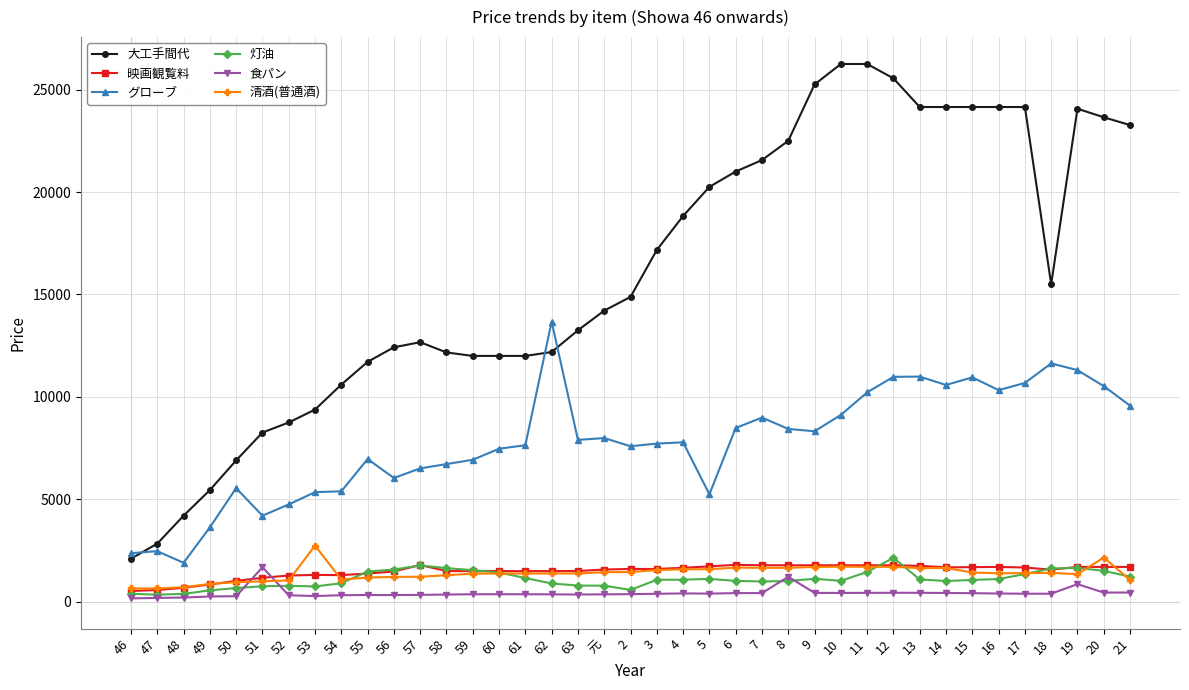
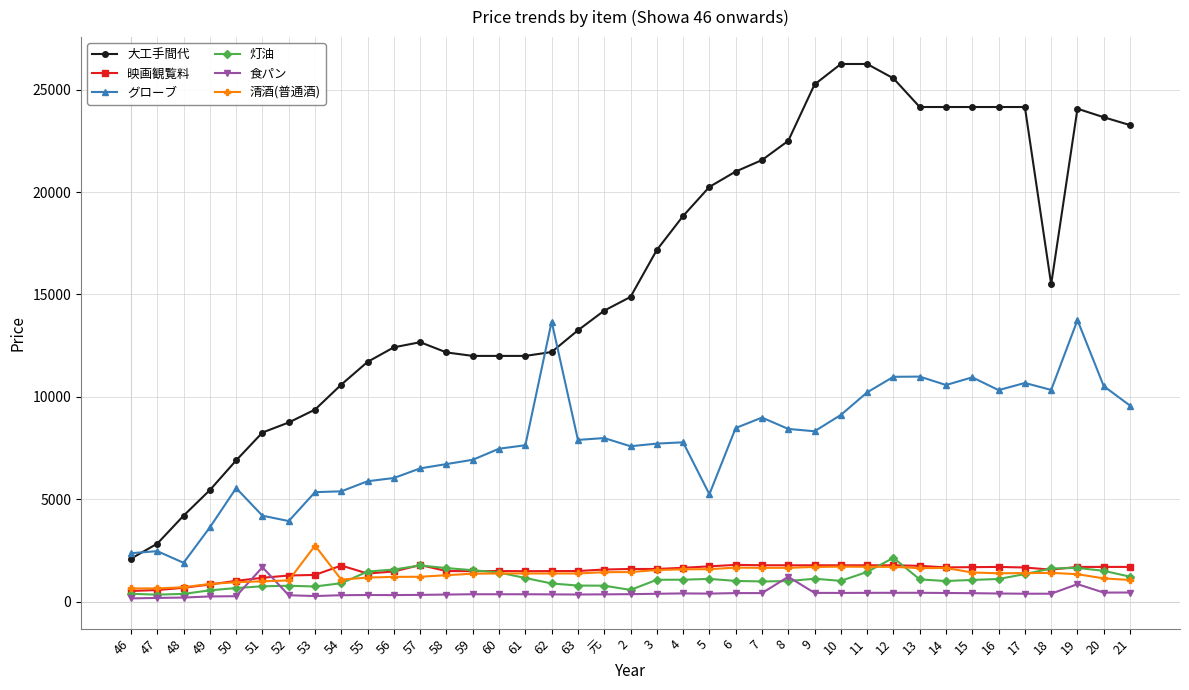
  {
    "大工手間代": {
      "46": 2100,
      "47": 2800,
      "48": 4200,
      "49": 5500,
      "50": 6900,
      "51": 8300,
      "52": 8800,
      "53": 9400,
      "54": 10600,
      "55": 11700,
      "56": 12400,
      "57": 12700,
      "58": 12200,
      "59": 12000,
      "60": 12000,
      "61": 12000,
      "62": 12200,
      "63": 13300,
      "元": 14200,
      "2": 14900,
      "3": 17200,
      "4": 18800,
      "5": 20300,
      "6": 21000,
      "7": 21600,
      "8": 22500,
      "9": 25300,
      "10": 26300,
      "11": 26300,
      "12": 25600,
      "13": 24200,
      "14": 24200,
      "15": 24200,
      "16": 24200,
      "17": 24200,
      "18": 15500,
      "19": 24100,
      "20": 23700,
      "21": 23300
    },
    "映画観覧料": {
      "46": 500,
      "51": 1200,
      "52": 1300,
      "53": 1300,
-     "54": 1300,
+     "54": 1800,
      "58": 1500,
      "元": 1600,
      "2": 1600,
      "5": 1700,
      "6": 1800,
      "7": 1800,
      "15": 1700,
      "16": 1700,
      "17": 1700,
      "20": 1700,
      "21": 1700
    },
    "グローブ": {
      "46": 2400,
      "47": 2500,
      "48": 1900,
      "49": 3600,
      "50": 5500,
      "51": 4200,
-     "52": 4800,
+     "52": 3900,
      "53": 5400,
      "54": 5400,
-     "55": 7000,
+     "55": 5900,
      "56": 6000,
      "57": 6500,
      "58": 6700,
      "59": 6900,
      "60": 7500,
      "61": 7600,
      "62": 13700,
      "63": 7900,
      "元": 8000,
      "2": 7600,
      "3": 7700,
      "4": 7800,
      "5": 5200,
      "6": 8500,
      "7": 9000,
      "8": 8400,
      "9": 8300,
      "10": 9100,
      "11": 10200,
      "12": 11000,
      "13": 11000,
      "14": 10600,
      "15": 11000,
      "16": 10300,
      "17": 10700,
-     "18": 11600,
-     "19": 11300,
+     "18": 10300,
+     "19": 13700,
      "20": 10500,
      "21": 9600
    },
    "灯油": {
      "46": 400,
      "47": 300,
      "48": 400,
      "49": 600,
      "50": 700,
      "51": 800,
      "52": 800,
      "53": 700,
      "54": 900,
      "58": 1600,
      "61": 1200,
      "62": 900,
      "63": 800,
      "元": 800,
      "2": 600,
      "3": 1100,
      "4": 1100,
      "5": 1100,
      "6": 1000,
      "7": 1000,
      "8": 1000,
      "9": 1100,
      "10": 1000,
      "11": 1500,
      "12": 2100,
      "13": 1100,
      "14": 1000,
      "15": 1100,
      "16": 1100,
      "20": 1500,
      "21": 1200
    },
    "食パン": {
      "46": 200,
      "47": 200,
      "48": 200,
      "49": 300,
      "50": 300,
      "51": 1700,
      "52": 300,
      "53": 300,
      "54": 300,
      "55": 300,
      "56": 300,
      "57": 300,
      "58": 400,
      "59": 400,
      "60": 400,
      "61": 400,
      "62": 400,
      "63": 400,
      "元": 400,
      "2": 400,
      "3": 400,
      "4": 400,
      "5": 400,
      "6": 400,
      "7": 400,
      "8": 1200,
      "9": 400,
      "10": 400,
      "11": 400,
      "12": 400,
      "13": 400,
      "14": 400,
      "15": 400,
      "16": 400,
      "17": 400,
      "18": 400,
      "19": 900,
      "20": 400,
      "21": 500
    },
    "清酒(普通酒)": {
      "46": 700,
      "51": 1000,
      "52": 1000,
      "53": 2700,
      "54": 1100,
      "55": 1200,
      "56": 1200,
      "57": 1200,
      "58": 1300,
      "元": 1400,
      "2": 1500,
      "5": 1600,
      "6": 1700,
      "7": 1700,
      "15": 1400,
      "16": 1400,
      "18": 1400,
      "19": 1300,
-     "20": 2200,
+     "20": 1100,
      "21": 1100
    }
  }
